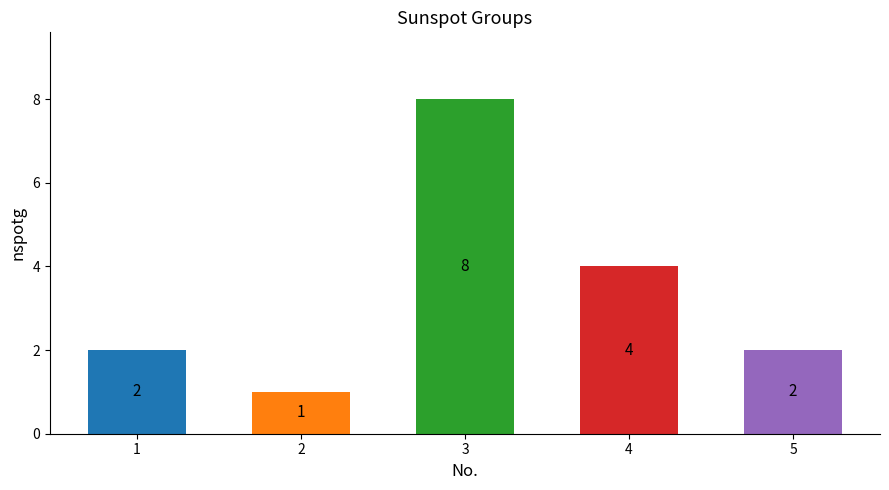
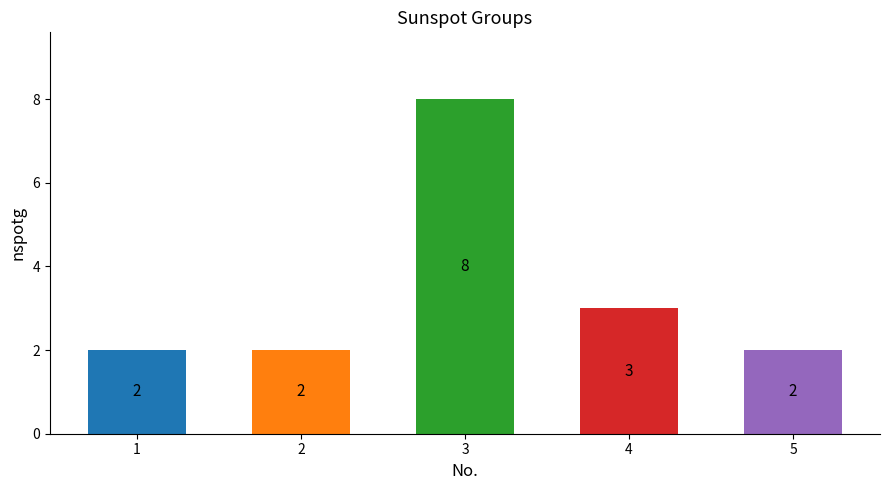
  {
    "1": 2,
-   "2": 1,
+   "2": 2,
    "3": 8,
-   "4": 4,
+   "4": 3,
    "5": 2
  }
